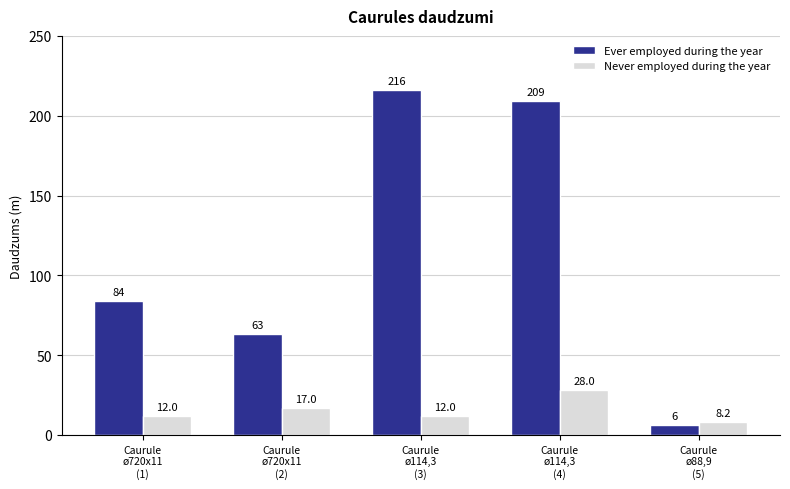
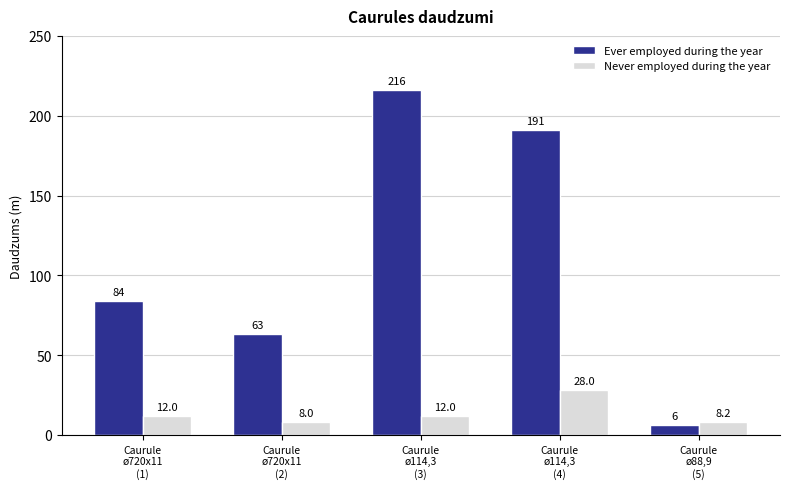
  {
    "Ever employed during the year": {
      "Caurule ø720x11 (1)": 84,
      "Caurule ø720x11 (2)": 63,
      "Caurule ø114,3 (3)": 216,
-     "Caurule ø114,3 (4)": 209,
+     "Caurule ø114,3 (4)": 191,
      "Caurule ø88,9 (5)": 6
    },
    "Never employed during the year": {
      "Caurule ø720x11 (1)": 12.0,
-     "Caurule ø720x11 (2)": 17.0,
+     "Caurule ø720x11 (2)": 8.0,
      "Caurule ø114,3 (3)": 12.0,
      "Caurule ø114,3 (4)": 28.0,
      "Caurule ø88,9 (5)": 8.2
    }
  }
